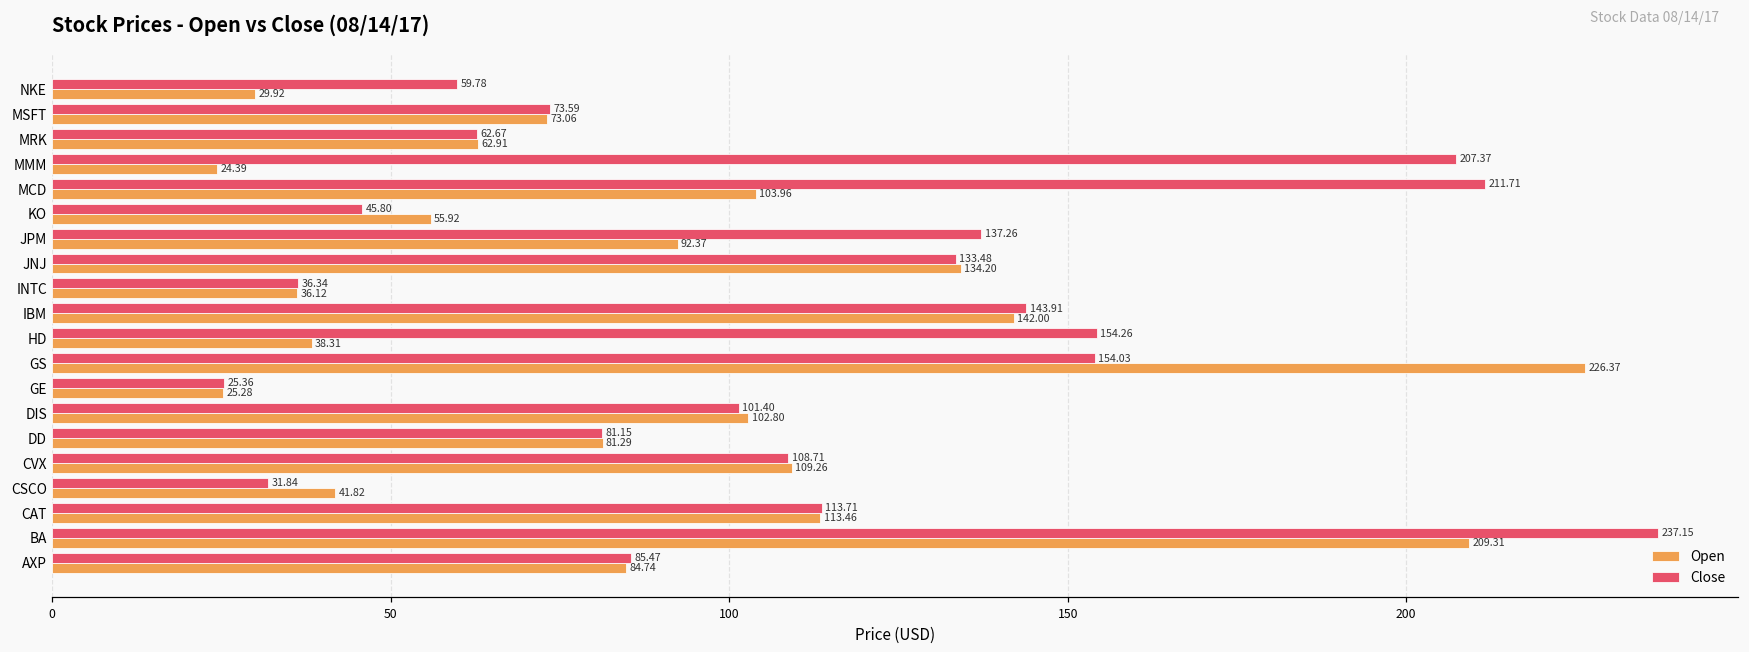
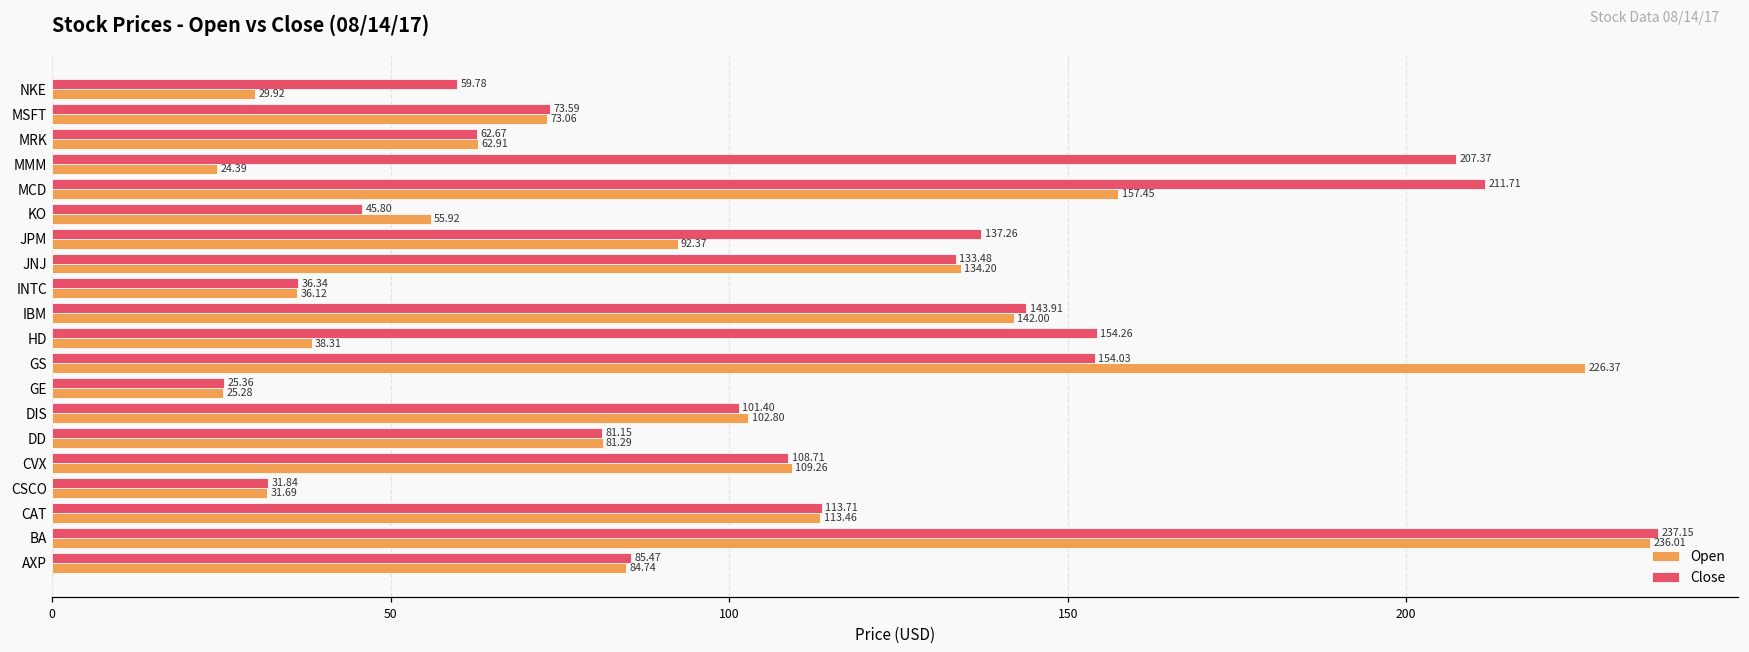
  {
    "Open": {
      "NKE": 29.92,
      "MSFT": 73.06,
      "MRK": 62.91,
      "MMM": 24.39,
-     "MCD": 103.96,
+     "MCD": 157.45,
      "KO": 55.92,
      "JPM": 92.37,
      "JNJ": 134.20,
      "INTC": 36.12,
      "IBM": 142.00,
      "HD": 38.31,
      "GS": 226.37,
      "GE": 25.28,
      "DIS": 102.80,
      "DD": 81.29,
      "CVX": 109.26,
-     "CSCO": 41.82,
+     "CSCO": 31.69,
      "CAT": 113.46,
-     "BA": 209.31,
+     "BA": 236.01,
      "AXP": 84.74
    },
    "Close": {
      "NKE": 59.78,
      "MSFT": 73.59,
      "MRK": 62.67,
      "MMM": 207.37,
      "MCD": 211.71,
      "KO": 45.80,
      "JPM": 137.26,
      "JNJ": 133.48,
      "INTC": 36.34,
      "IBM": 143.91,
      "HD": 154.26,
      "GS": 154.03,
      "GE": 25.36,
      "DIS": 101.40,
      "DD": 81.15,
      "CVX": 108.71,
      "CSCO": 31.84,
      "CAT": 113.71,
      "BA": 237.15,
      "AXP": 85.47
    }
  }
